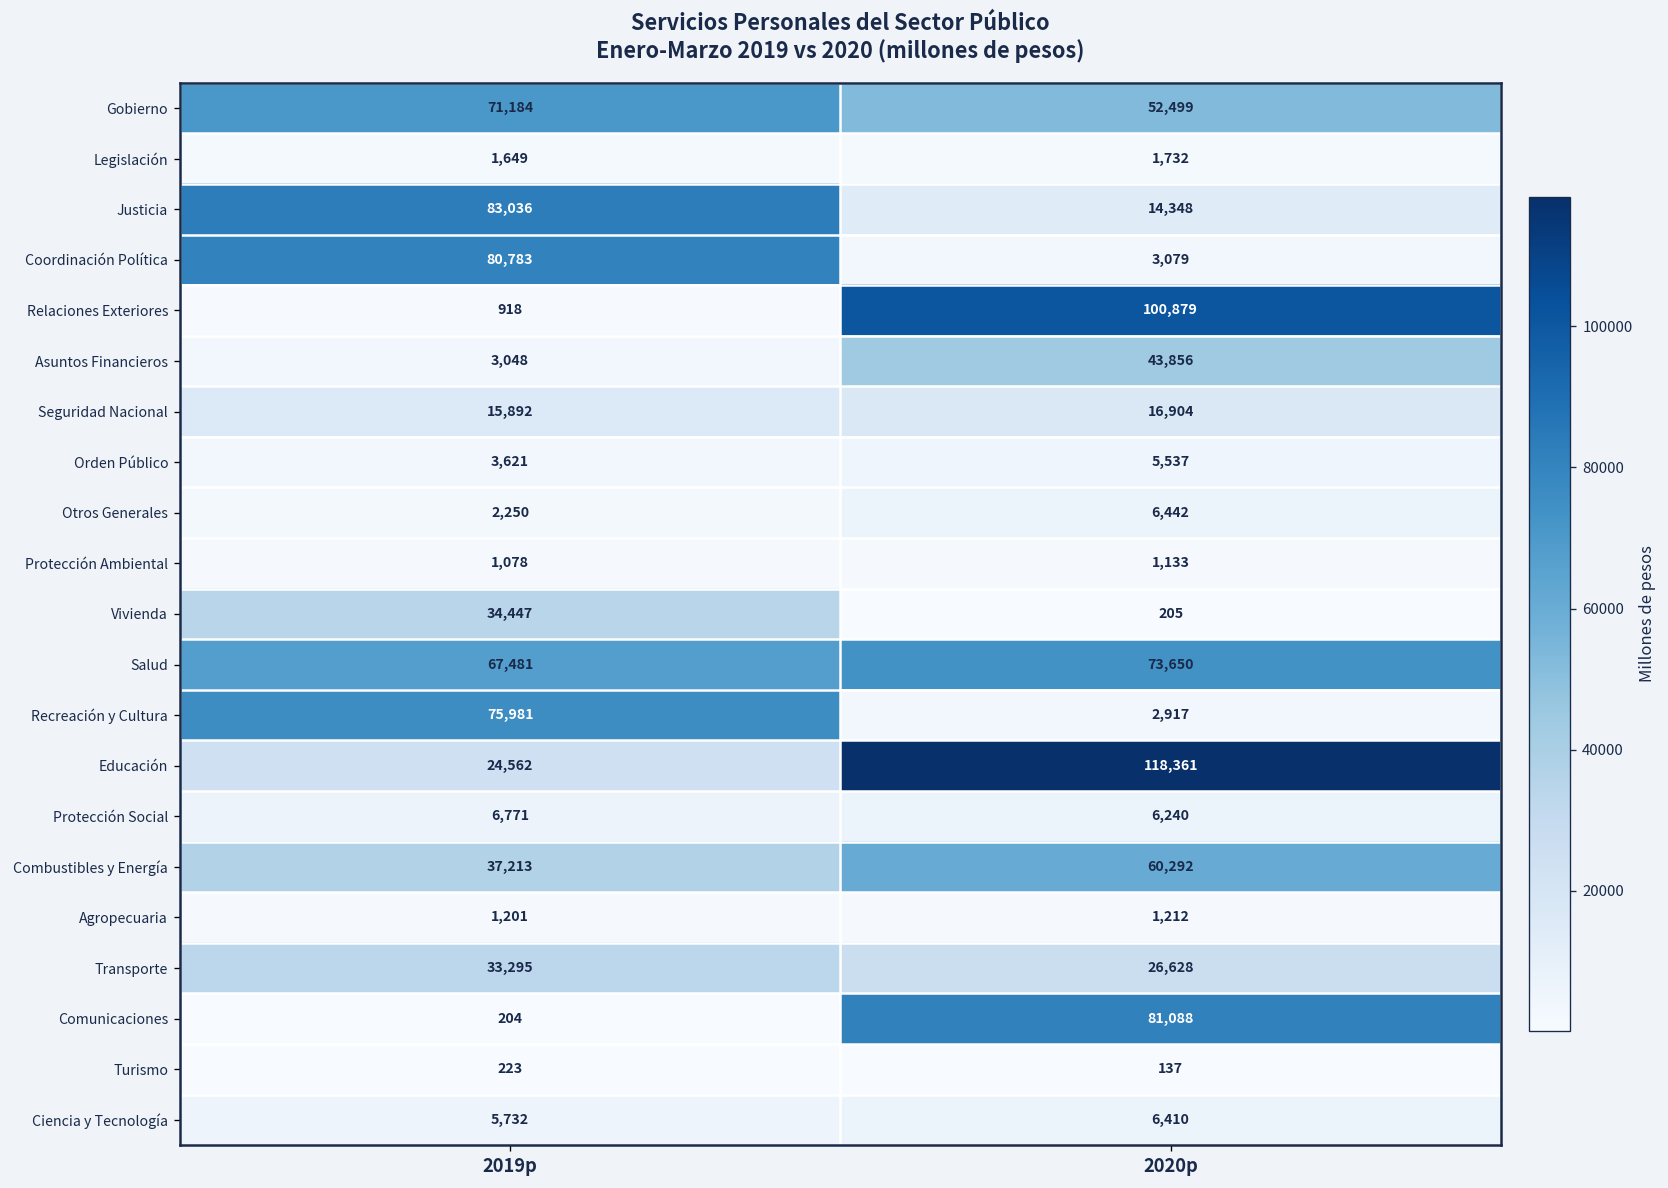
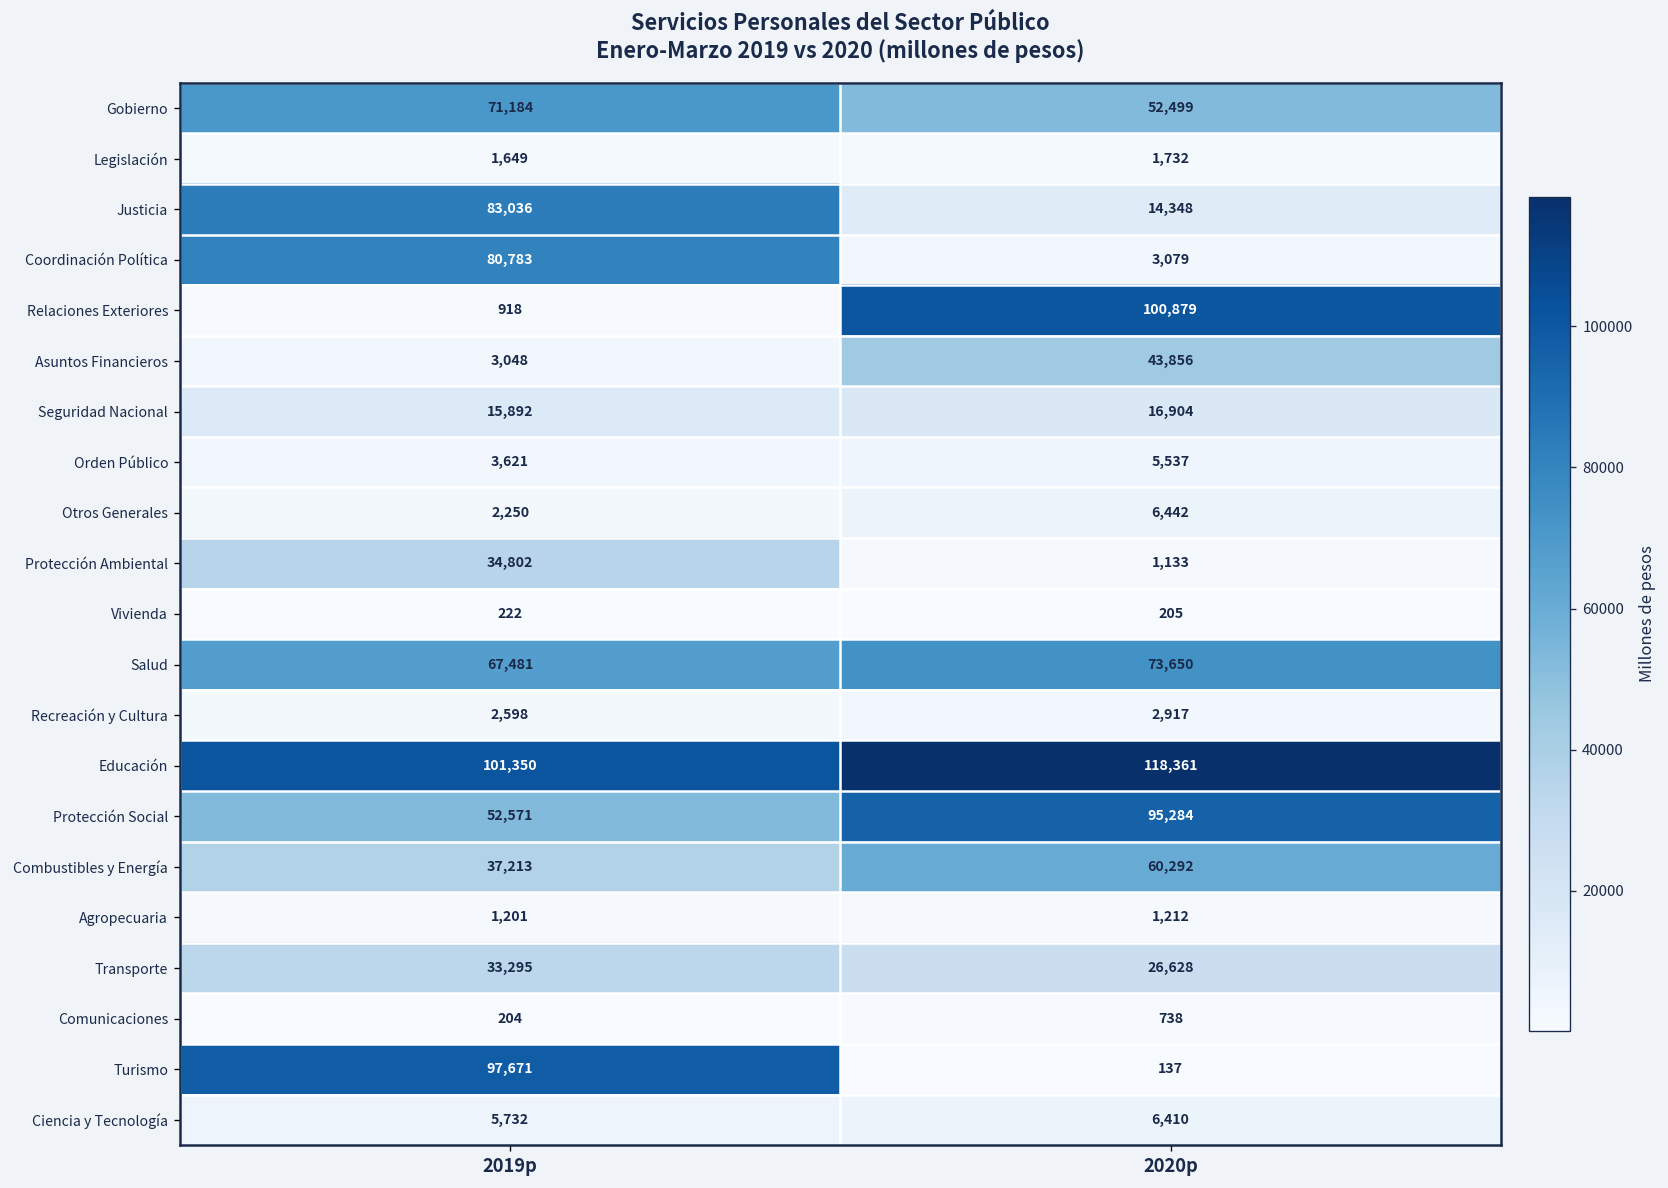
  {
    "Gobierno": {
      "2019p": "71,184",
      "2020p": "52,499"
    },
    "Legislación": {
      "2019p": "1,649",
      "2020p": "1,732"
    },
    "Justicia": {
      "2019p": "83,036",
      "2020p": "14,348"
    },
    "Coordinación Política": {
      "2019p": "80,783",
      "2020p": "3,079"
    },
    "Relaciones Exteriores": {
      "2019p": "918",
      "2020p": "100,879"
    },
    "Asuntos Financieros": {
      "2019p": "3,048",
      "2020p": "43,856"
    },
    "Seguridad Nacional": {
      "2019p": "15,892",
      "2020p": "16,904"
    },
    "Orden Público": {
      "2019p": "3,621",
      "2020p": "5,537"
    },
    "Otros Generales": {
      "2019p": "2,250",
      "2020p": "6,442"
    },
    "Protección Ambiental": {
-     "2019p": "1,078",
+     "2019p": "34,802",
      "2020p": "1,133"
    },
    "Vivienda": {
-     "2019p": "34,447",
+     "2019p": "222",
      "2020p": "205"
    },
    "Salud": {
      "2019p": "67,481",
      "2020p": "73,650"
    },
    "Recreación y Cultura": {
-     "2019p": "75,981",
+     "2019p": "2,598",
      "2020p": "2,917"
    },
    "Educación": {
-     "2019p": "24,562",
+     "2019p": "101,350",
      "2020p": "118,361"
    },
    "Protección Social": {
-     "2019p": "6,771",
-     "2020p": "6,240"
+     "2019p": "52,571",
+     "2020p": "95,284"
    },
    "Combustibles y Energía": {
      "2019p": "37,213",
      "2020p": "60,292"
    },
    "Agropecuaria": {
      "2019p": "1,201",
      "2020p": "1,212"
    },
    "Transporte": {
      "2019p": "33,295",
      "2020p": "26,628"
    },
    "Comunicaciones": {
      "2019p": "204",
-     "2020p": "81,088"
+     "2020p": "738"
    },
    "Turismo": {
-     "2019p": "223",
+     "2019p": "97,671",
      "2020p": "137"
    },
    "Ciencia y Tecnología": {
      "2019p": "5,732",
      "2020p": "6,410"
    }
  }
